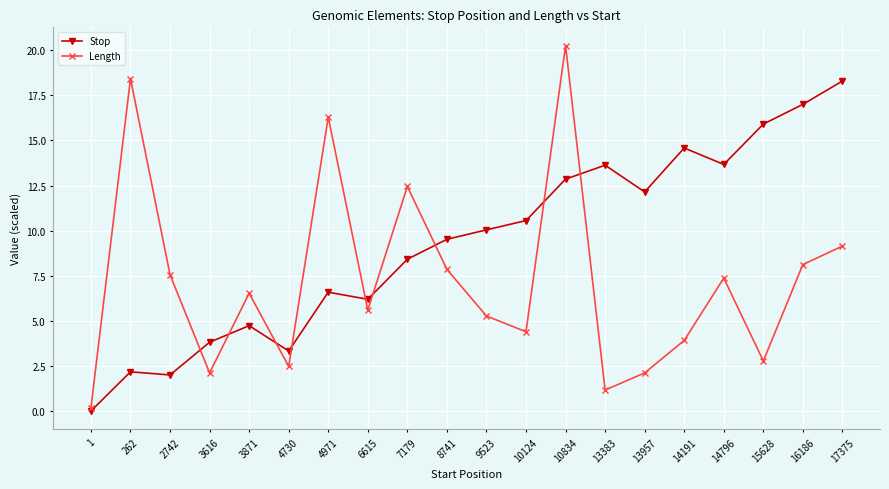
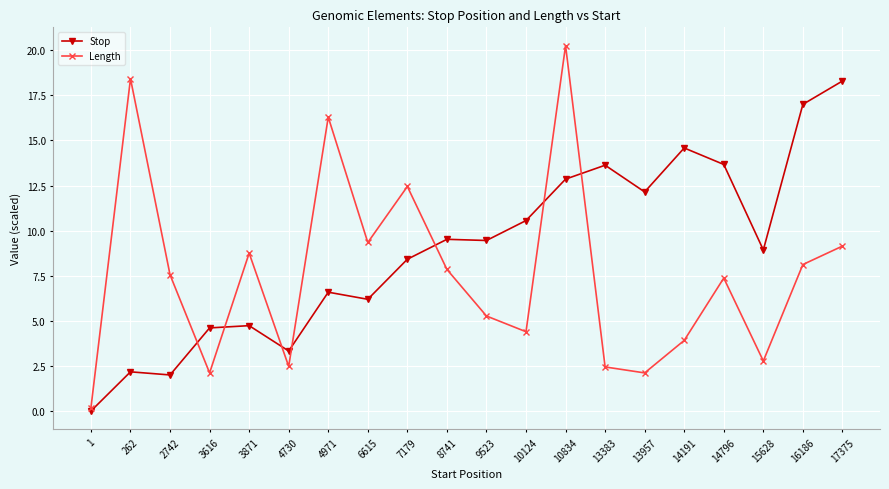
  {
    "Stop": {
      "1": 0.0,
      "262": 2.2,
      "2742": 2.0,
-     "3616": 3.8,
+     "3616": 4.6,
      "3871": 4.7,
      "4730": 3.3,
      "4971": 6.6,
      "6615": 6.2,
      "7179": 8.4,
      "8741": 9.5,
-     "9523": 10.1,
+     "9523": 9.5,
      "10124": 10.6,
      "10834": 12.9,
      "13383": 13.6,
      "13957": 12.1,
      "14191": 14.6,
      "14796": 13.7,
-     "15628": 15.9,
+     "15628": 8.9,
      "16186": 17.0,
      "17375": 18.3
    },
    "Length": {
      "1": 0.2,
      "262": 18.4,
      "2742": 7.6,
      "3616": 2.1,
-     "3871": 6.5,
+     "3871": 8.8,
      "4730": 2.5,
      "4971": 16.3,
-     "6615": 5.6,
+     "6615": 9.4,
      "7179": 12.5,
      "8741": 7.9,
      "9523": 5.3,
      "10124": 4.4,
      "10834": 20.3,
-     "13383": 1.2,
+     "13383": 2.5,
      "13957": 2.1,
      "14191": 3.9,
      "14796": 7.4,
      "15628": 2.8,
      "16186": 8.1,
      "17375": 9.2
    }
  }
